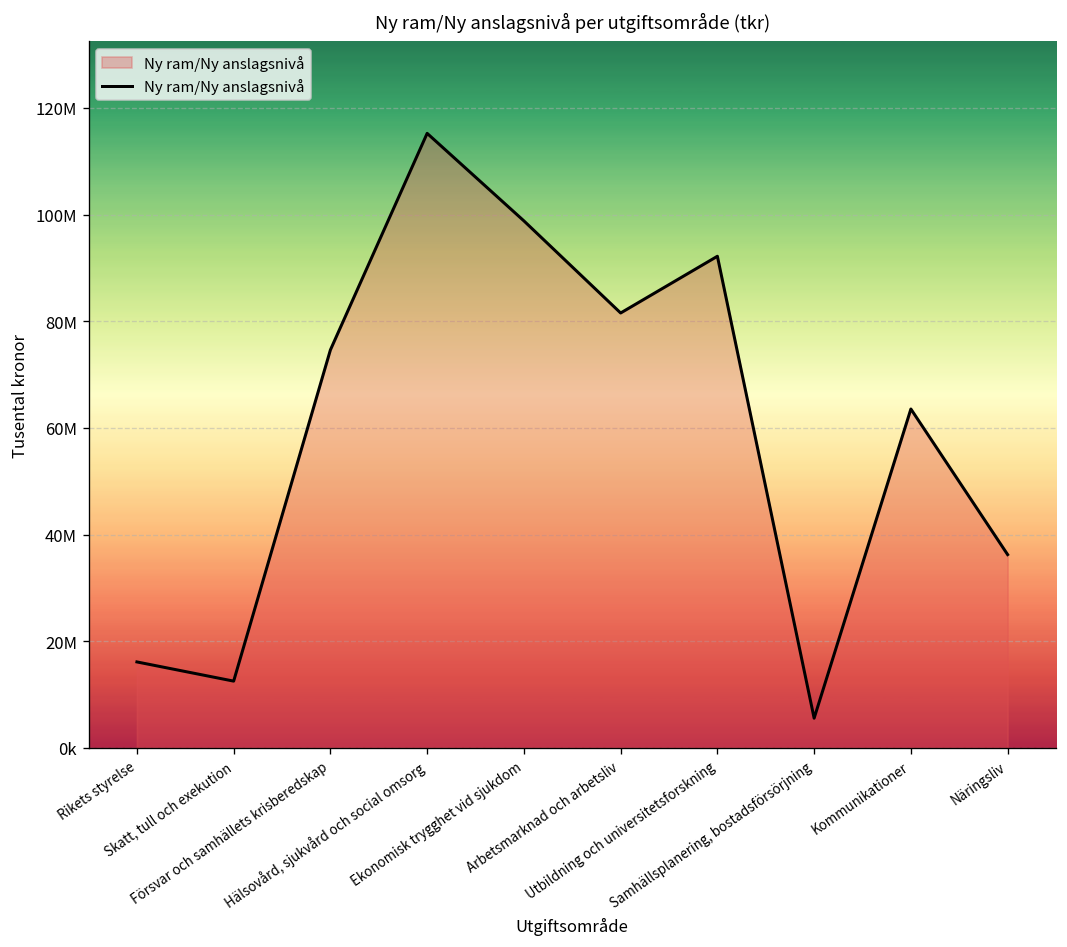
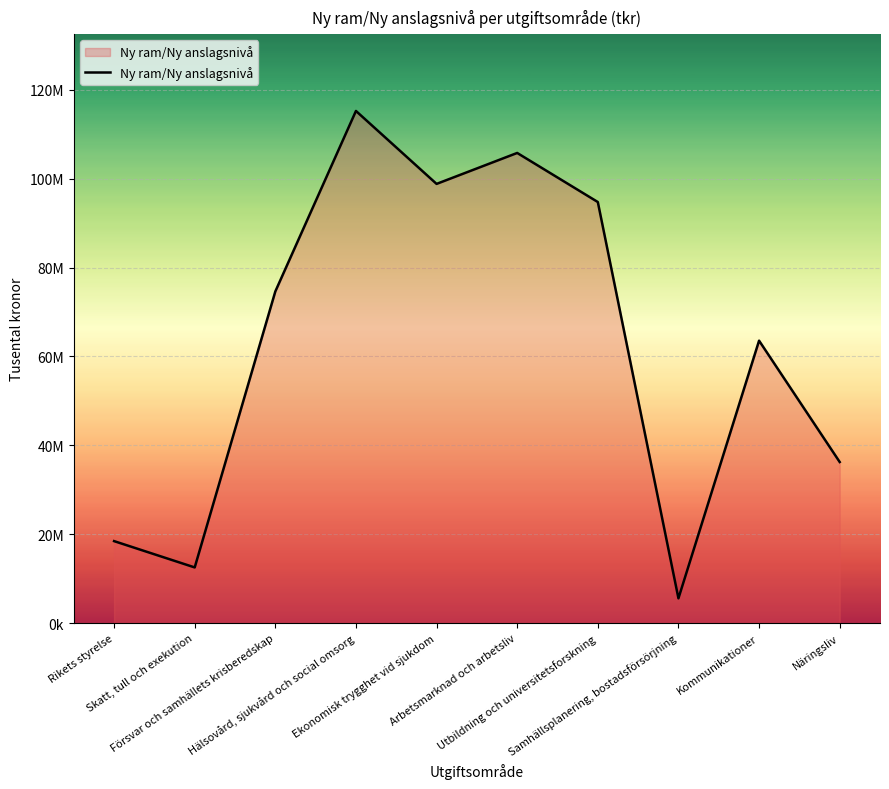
  {
-   "Rikets styrelse": 16000000,
+   "Rikets styrelse": 18000000,
    "Skatt, tull och exekution": 13000000,
    "Försvar och samhällets krisberedskap": 75000000,
    "Hälsovård, sjukvård och social omsorg": 115000000,
    "Ekonomisk trygghet vid sjukdom": 99000000,
-   "Arbetsmarknad och arbetsliv": 82000000,
-   "Utbildning och universitetsforskning": 92000000,
+   "Arbetsmarknad och arbetsliv": 106000000,
+   "Utbildning och universitetsforskning": 95000000,
    "Samhällsplanering, bostadsförsörjning": 6000000,
    "Kommunikationer": 64000000,
    "Näringsliv": 36000000
  }
